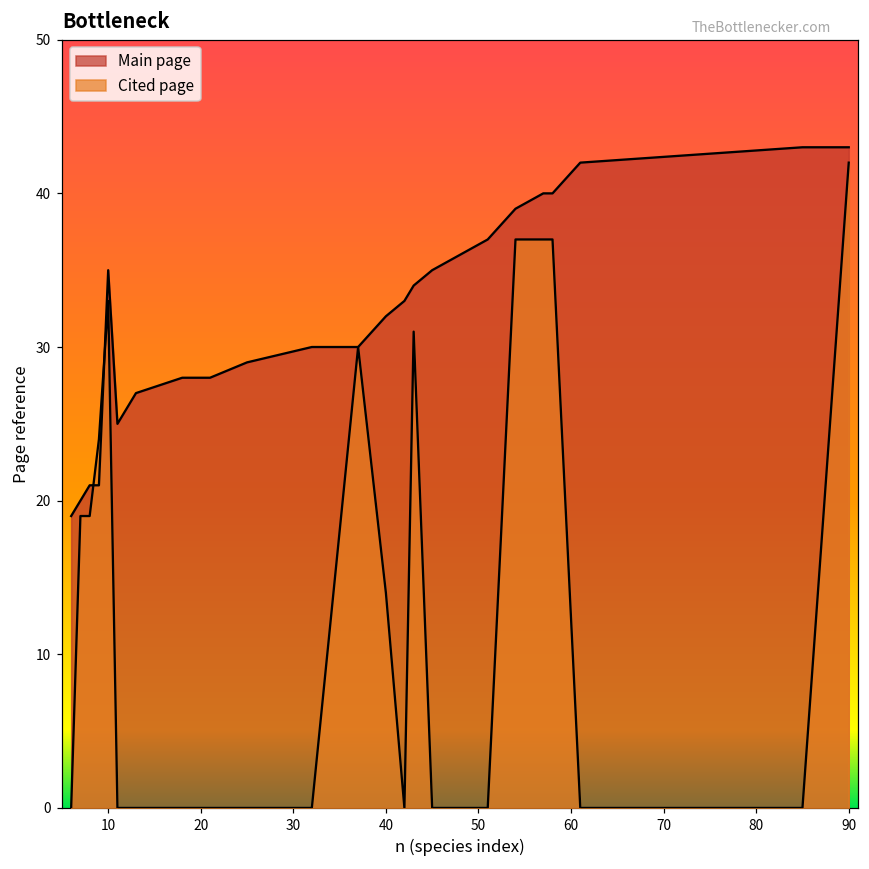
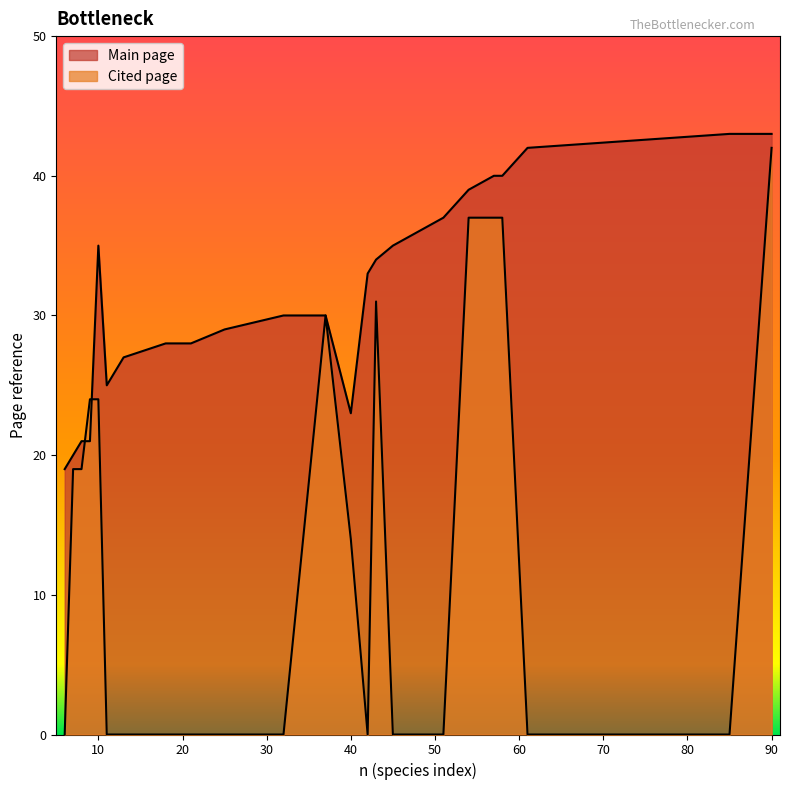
  {
    "Main page": {
      "10": 35,
-     "40": 32,
+     "40": 23,
      "90": 43
    },
    "Cited page": {
-     "10": 33,
+     "10": 24,
      "40": 14,
      "90": 42
    }
  }
